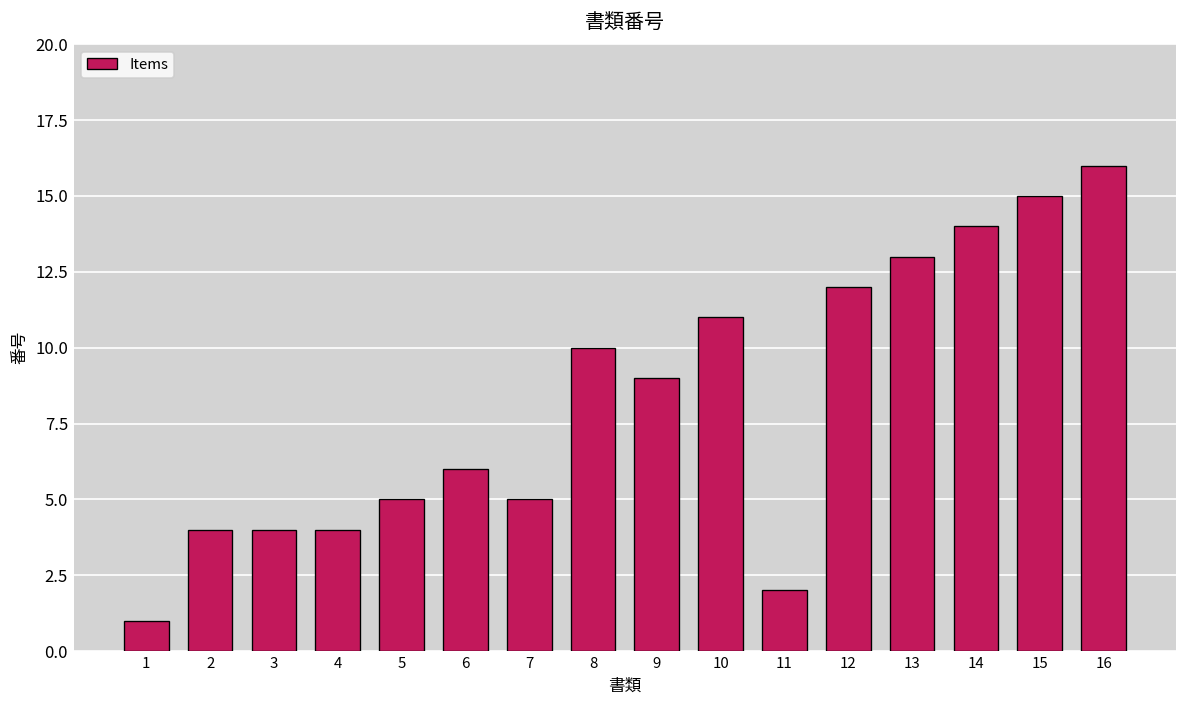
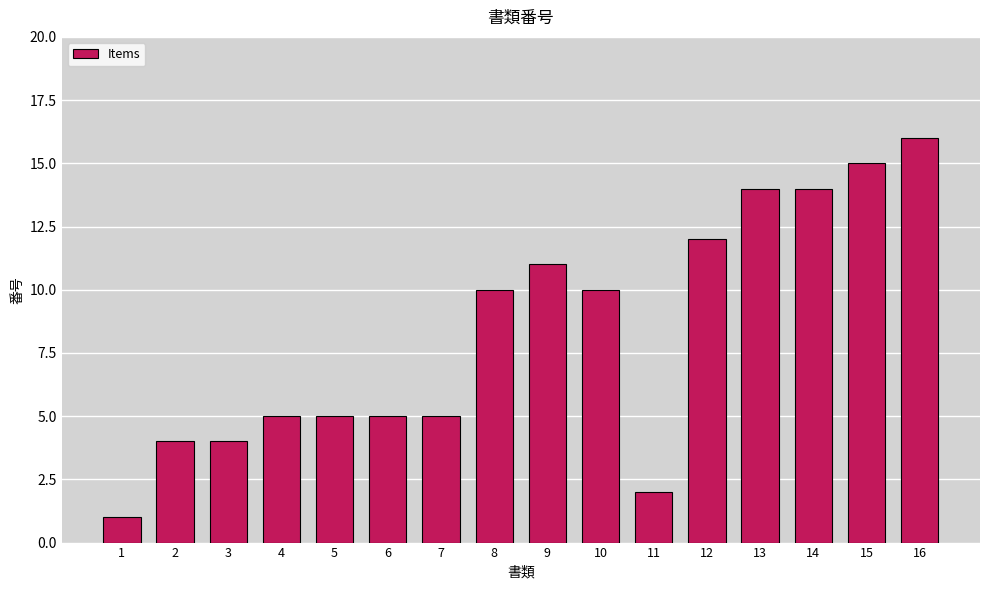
  {
    "1": 1,
    "2": 4,
    "3": 4,
-   "4": 4,
+   "4": 5,
    "5": 5,
-   "6": 6,
+   "6": 5,
    "7": 5,
    "8": 10,
-   "9": 9,
-   "10": 11,
+   "9": 11,
+   "10": 10,
    "11": 2,
    "12": 12,
-   "13": 13,
+   "13": 14,
    "14": 14,
    "15": 15,
    "16": 16
  }
